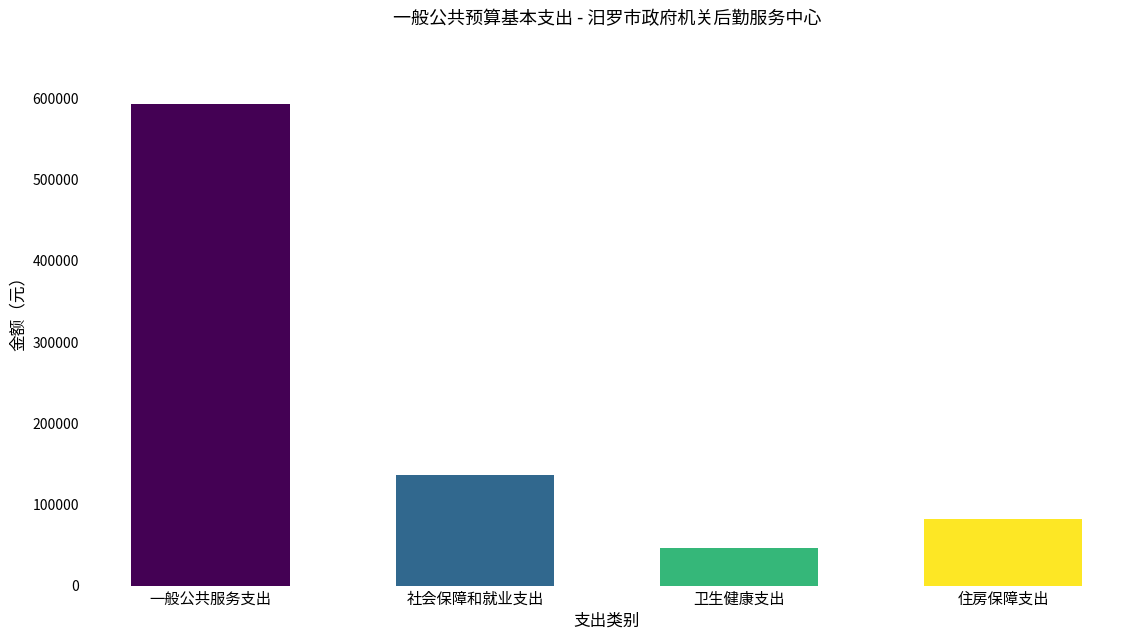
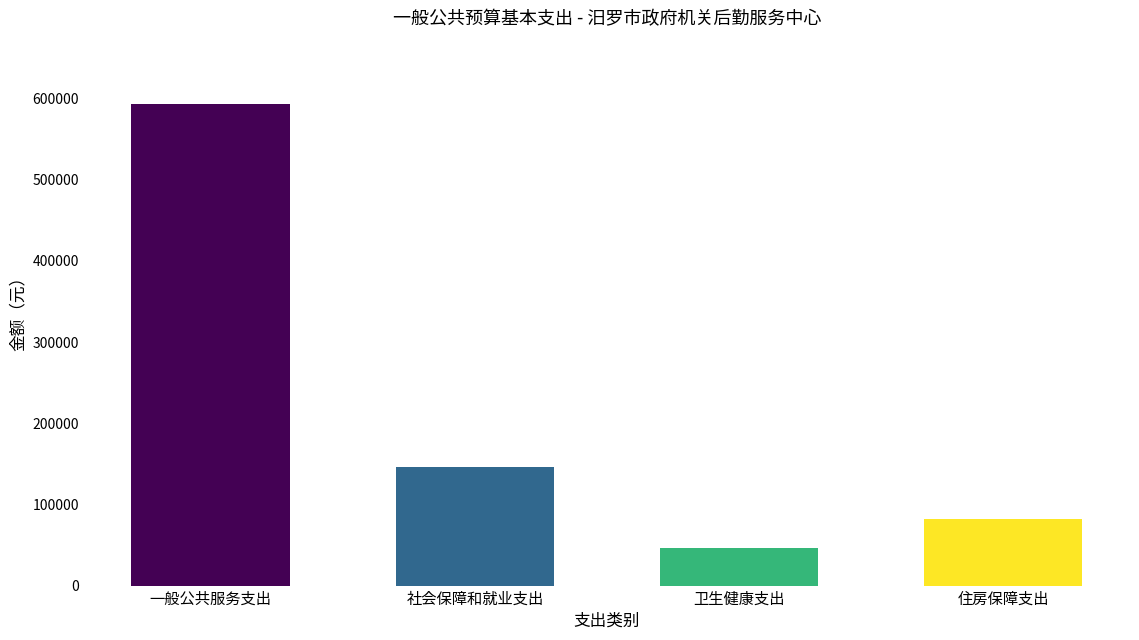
  {
    "一般公共服务支出": 590000,
-   "社会保障和就业支出": 140000,
+   "社会保障和就业支出": 150000,
    "卫生健康支出": 50000,
    "住房保障支出": 80000
  }
